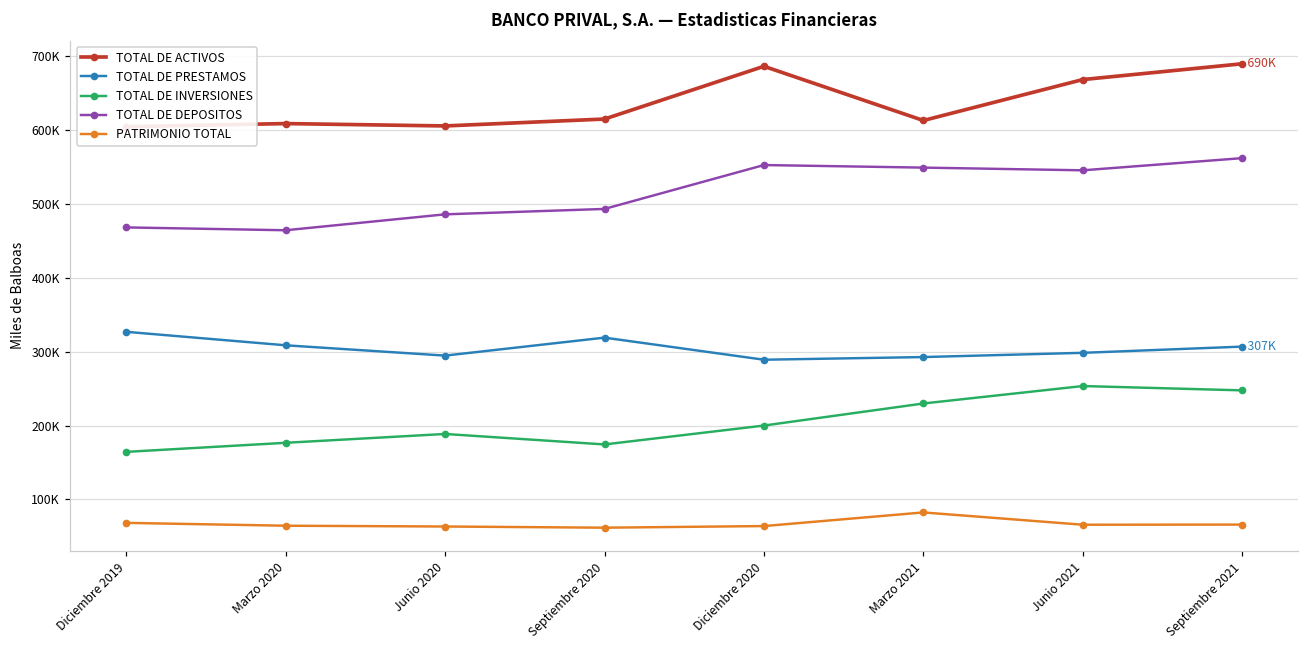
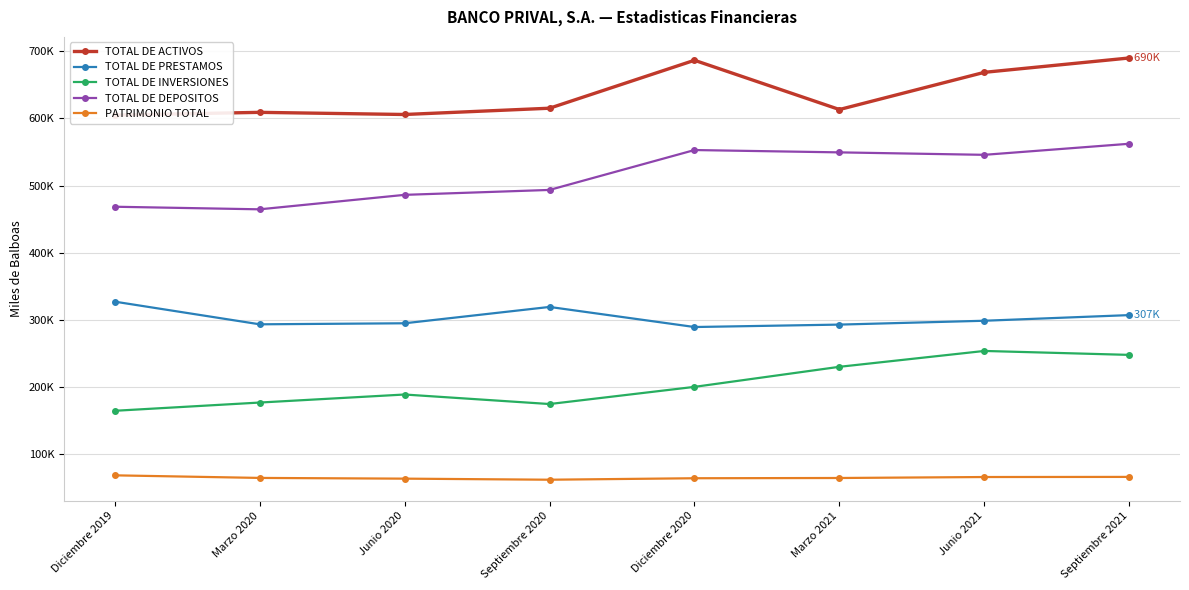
  {
    "TOTAL DE ACTIVOS": {
      "Septiembre 2021": "690K"
    },
    "TOTAL DE PRESTAMOS": {
      "Diciembre 2019": "330000",
-     "Marzo 2020": "310000",
+     "Marzo 2020": "290000",
      "Junio 2020": "290000",
      "Septiembre 2020": "320000",
      "Diciembre 2020": "290000",
      "Marzo 2021": "290000",
      "Junio 2021": "300000"
    },
    "TOTAL DE INVERSIONES": {
      "Diciembre 2019": "160000",
      "Marzo 2020": "180000",
      "Junio 2020": "190000",
      "Septiembre 2020": "170000",
      "Diciembre 2020": "200000",
      "Marzo 2021": "230000",
      "Junio 2021": "250000",
      "Septiembre 2021": "250000"
    },
    "TOTAL DE DEPOSITOS": {
      "Diciembre 2019": "470000",
      "Marzo 2020": "460000",
      "Junio 2020": "490000",
      "Septiembre 2020": "490000",
      "Diciembre 2020": "550000",
      "Marzo 2021": "550000",
      "Junio 2021": "550000",
      "Septiembre 2021": "560000"
    },
    "PATRIMONIO TOTAL": {
      "Diciembre 2019": "70000",
      "Marzo 2020": "60000",
      "Junio 2020": "60000",
      "Septiembre 2020": "60000",
      "Diciembre 2020": "60000",
-     "Marzo 2021": "80000",
+     "Marzo 2021": "60000",
      "Junio 2021": "70000",
      "Septiembre 2021": "70000"
    }
  }
